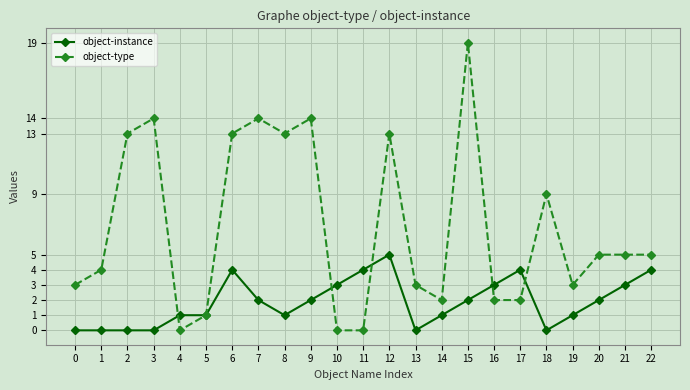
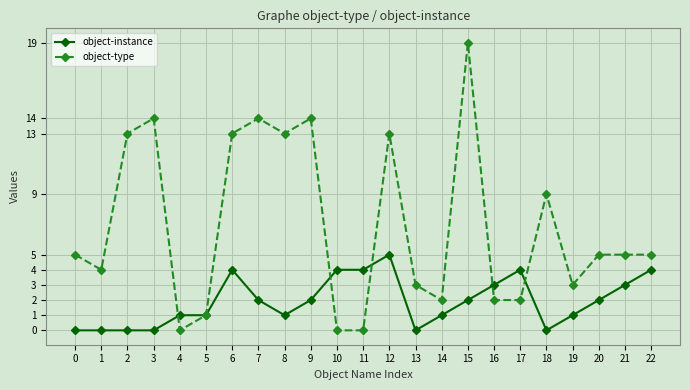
  {
    "object-instance": {
      "0": 0,
      "1": 0,
      "2": 0,
      "3": 0,
      "4": 1,
      "6": 4,
      "7": 2,
      "8": 1,
      "9": 2,
-     "10": 3,
+     "10": 4,
      "11": 4,
      "12": 5,
      "13": 0,
      "14": 1,
      "15": 2,
      "16": 3,
      "17": 4,
      "18": 0,
      "19": 1,
      "20": 2,
      "21": 3,
      "22": 4
    },
    "object-type": {
-     "0": 3,
+     "0": 5,
      "1": 4,
      "2": 13,
      "3": 14,
      "4": 0,
      "6": 13,
      "7": 14,
      "8": 13,
      "9": 14,
      "10": 0,
      "11": 0,
      "12": 13,
      "13": 3,
      "14": 2,
      "15": 19,
      "16": 2,
      "17": 2,
      "18": 9,
      "19": 3,
      "20": 5,
      "21": 5,
      "22": 5
    }
  }
